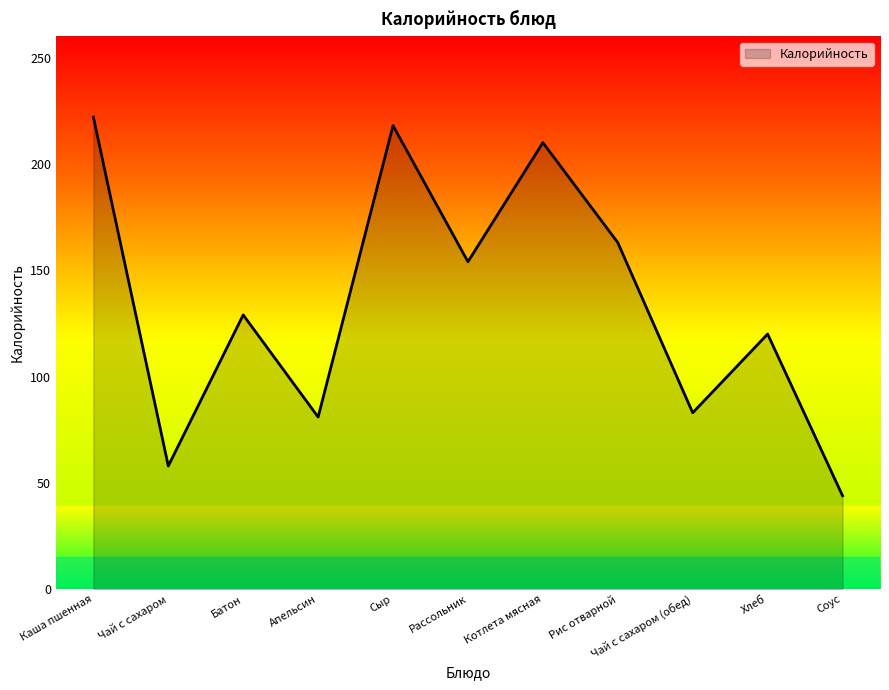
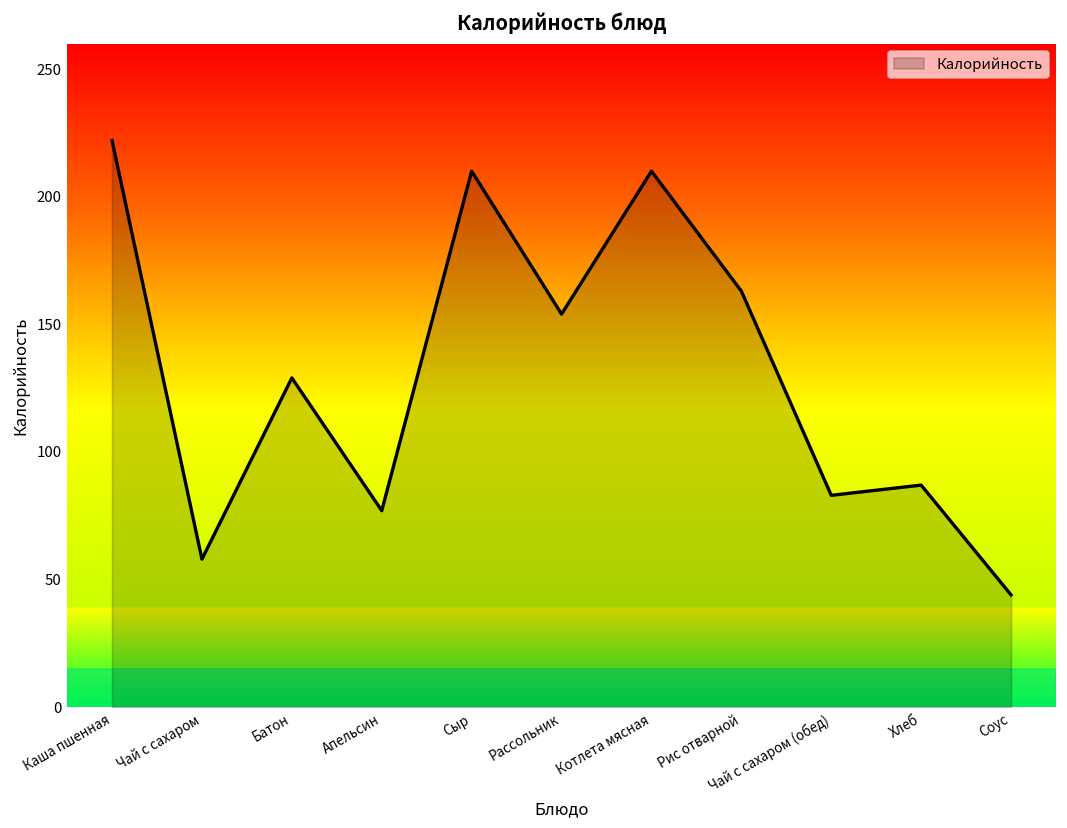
  {
    "Каша пшенная": 222,
    "Чай с сахаром": 58,
    "Батон": 129,
-   "Апельсин": 81,
-   "Сыр": 218,
+   "Апельсин": 77,
+   "Сыр": 210,
    "Рассольник": 154,
    "Котлета мясная": 210,
    "Рис отварной": 163,
    "Чай с сахаром (обед)": 83,
-   "Хлеб": 120,
+   "Хлеб": 87,
    "Соус": 44
  }
